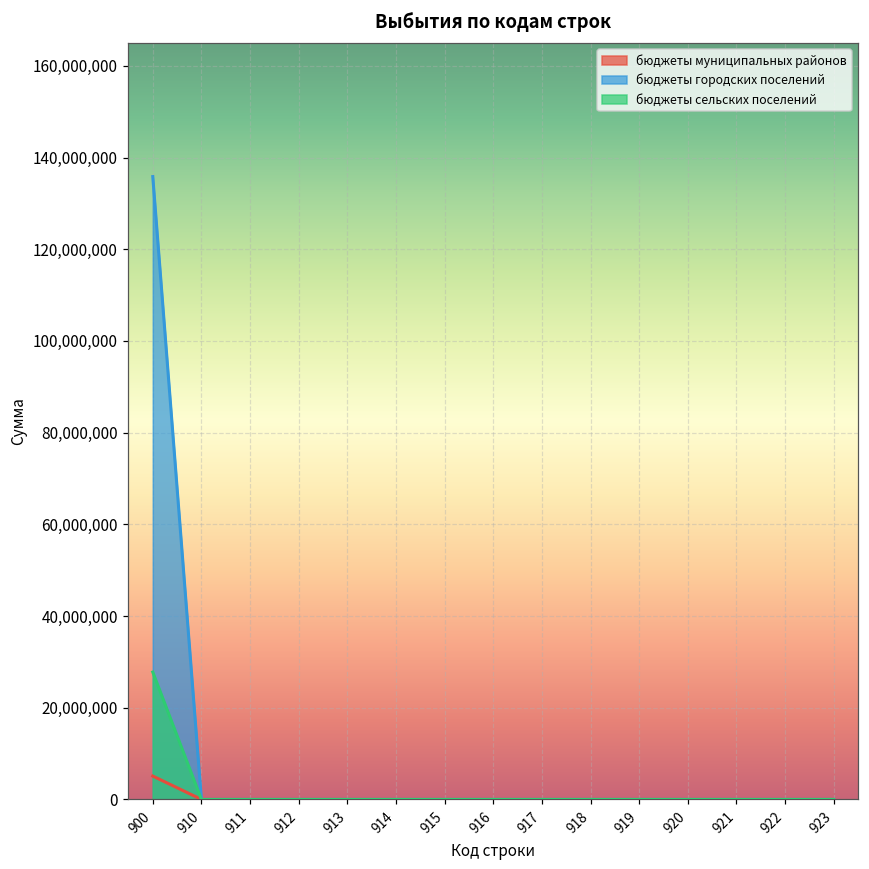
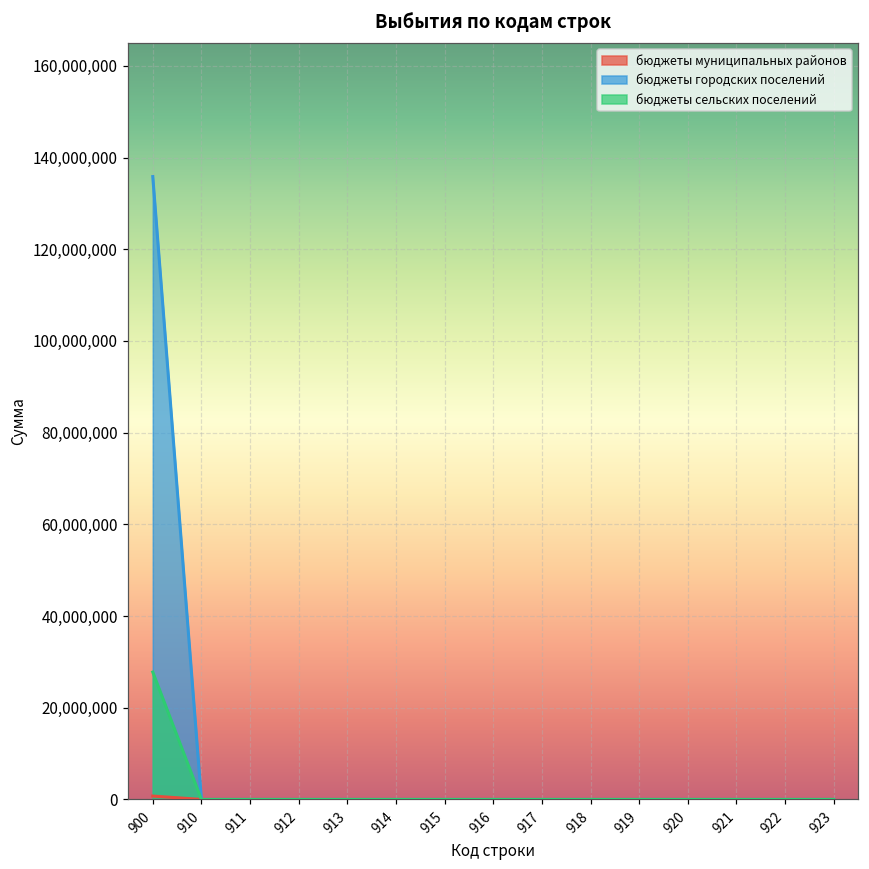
  {
    "бюджеты муниципальных районов": {
-     "900": "5,000,000"
+     "900": "1,000,000"
    },
    "бюджеты городских поселений": {
      "900": "136,000,000"
    },
    "бюджеты сельских поселений": {
      "900": "28,000,000"
    }
  }
